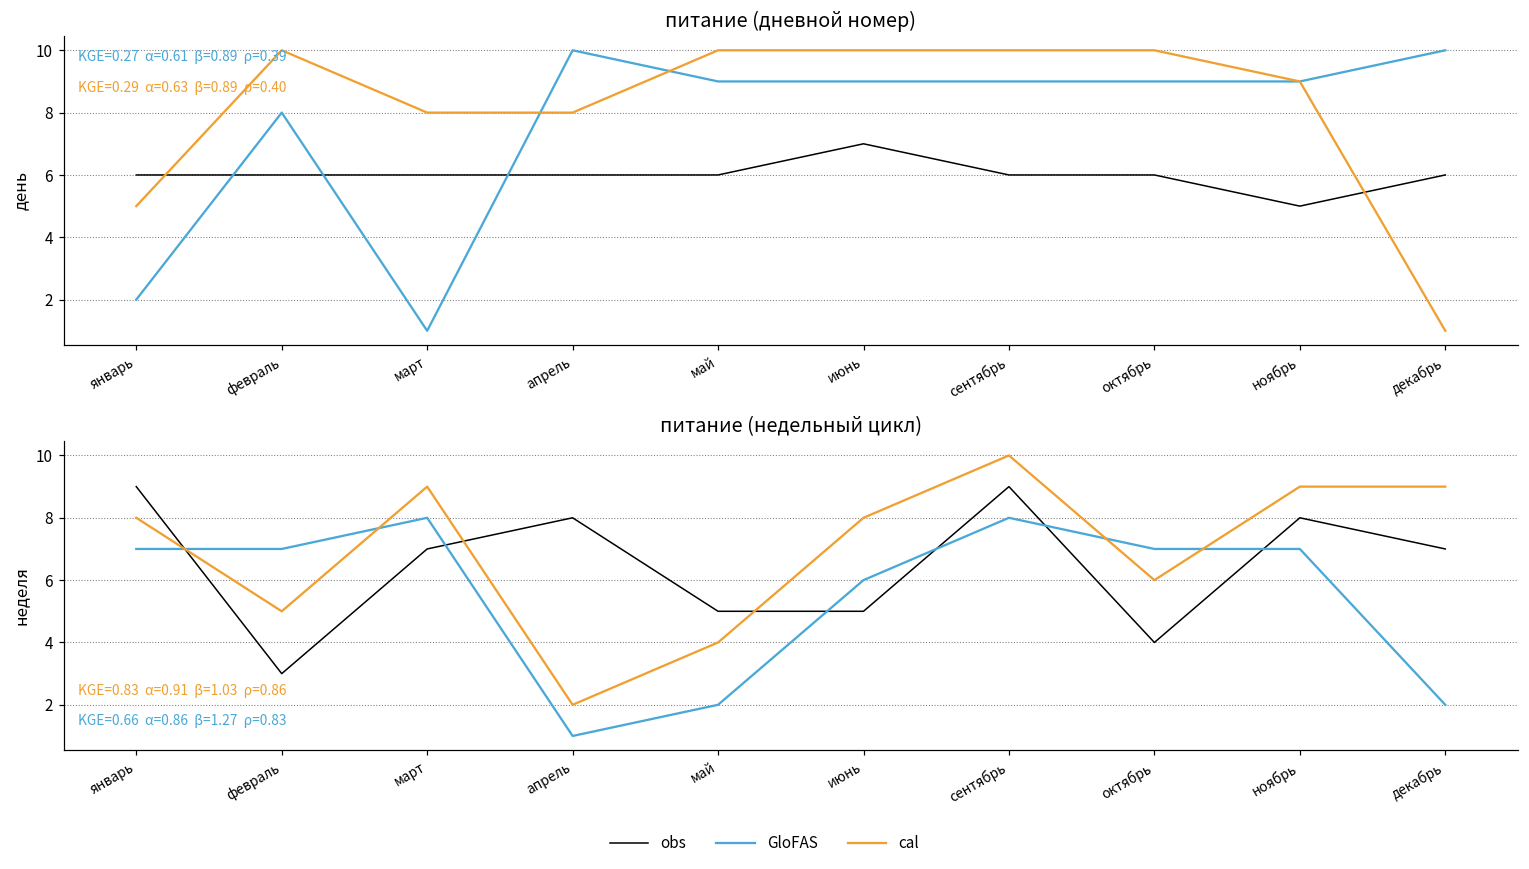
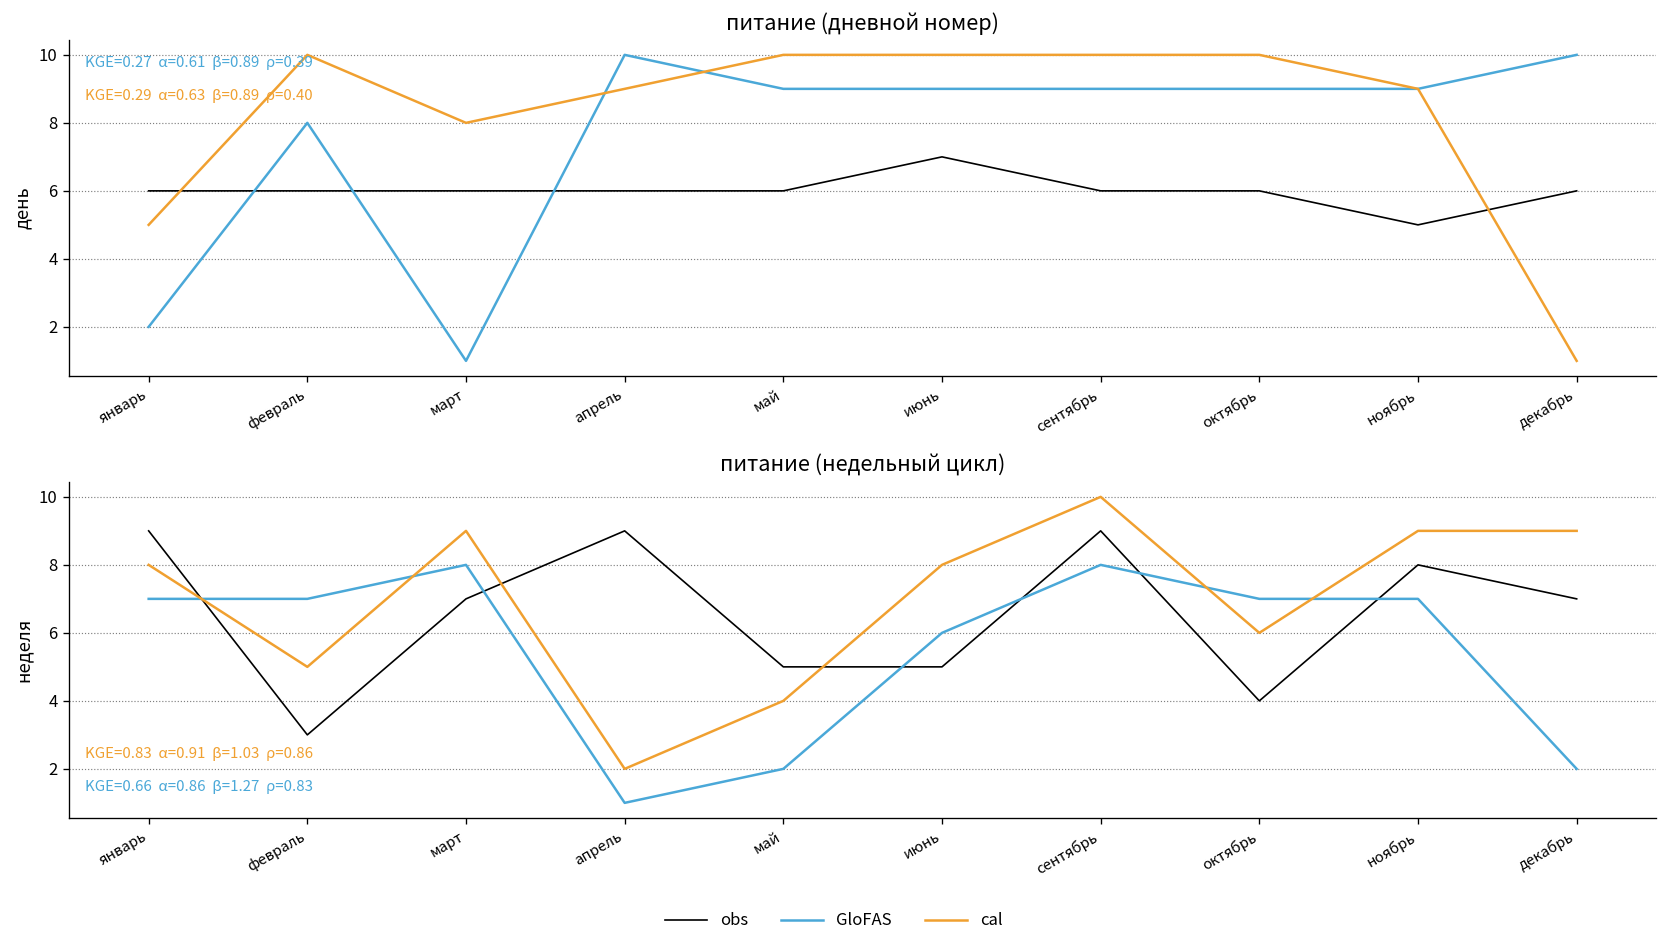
  {
    "питание (дневной номер)": {
      "obs": {
        "январь": 6,
        "февраль": 6,
        "март": 6,
        "апрель": 6,
        "май": 6,
        "июнь": 7,
        "сентябрь": 6,
        "октябрь": 6,
        "ноябрь": 5,
        "декабрь": 6
      },
      "GloFAS": {
        "январь": 2,
        "март": 1,
        "апрель": 10,
        "май": 9,
        "июнь": 9,
        "сентябрь": 9,
        "октябрь": 9,
        "декабрь": 10
      },
      "cal": {
        "январь": 5,
        "март": 8,
-       "апрель": 8,
+       "апрель": 9,
        "май": 10,
        "июнь": 10,
        "сентябрь": 10,
        "октябрь": 10,
        "декабрь": 1
      }
    },
    "питание (недельный цикл)": {
      "obs": {
        "январь": 9,
        "март": 7,
-       "апрель": 8,
+       "апрель": 9,
        "май": 5,
        "июнь": 5,
        "сентябрь": 9,
        "октябрь": 4,
        "ноябрь": 8,
        "декабрь": 7
      },
      "GloFAS": {
        "январь": 7,
        "февраль": 7,
        "март": 8,
        "апрель": 1,
        "май": 2,
        "июнь": 6,
        "сентябрь": 8,
        "октябрь": 7,
        "ноябрь": 7,
        "декабрь": 2
      },
      "cal": {
        "январь": 8,
        "февраль": 5,
        "март": 9,
        "апрель": 2,
        "май": 4,
        "июнь": 8,
        "сентябрь": 10,
        "октябрь": 6,
        "ноябрь": 9,
        "декабрь": 9
      }
    }
  }
